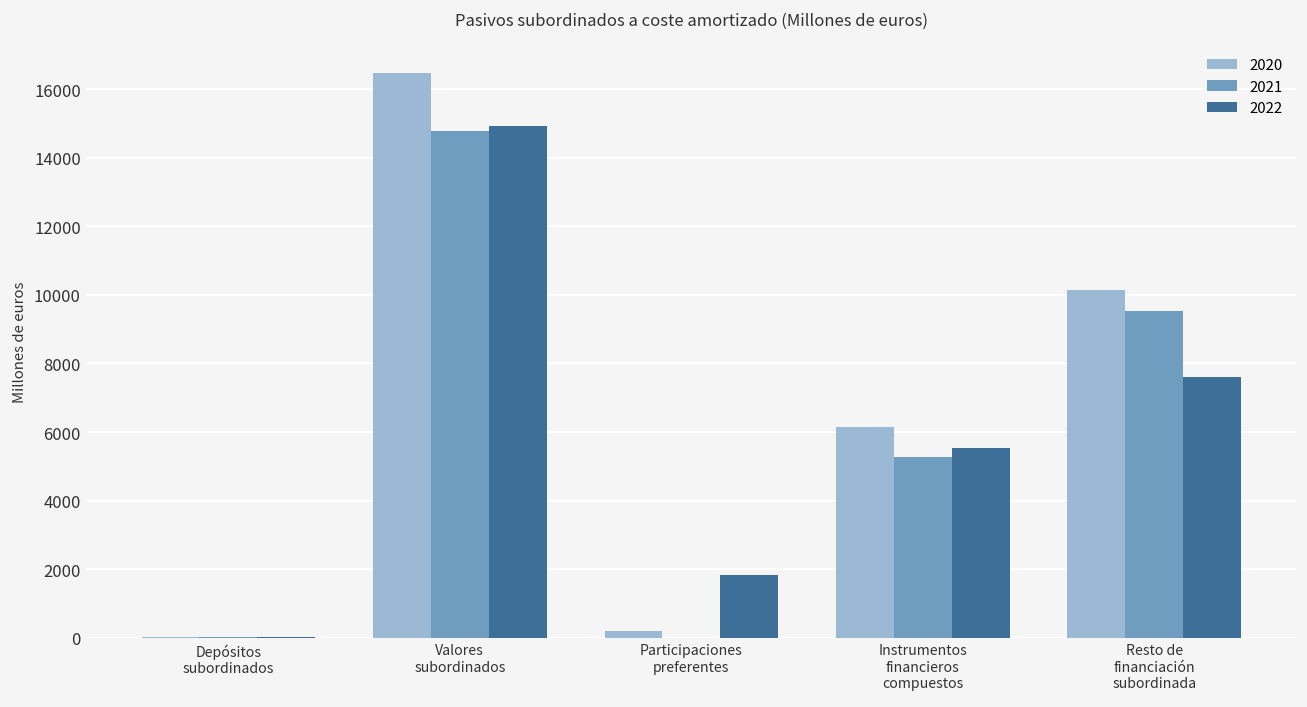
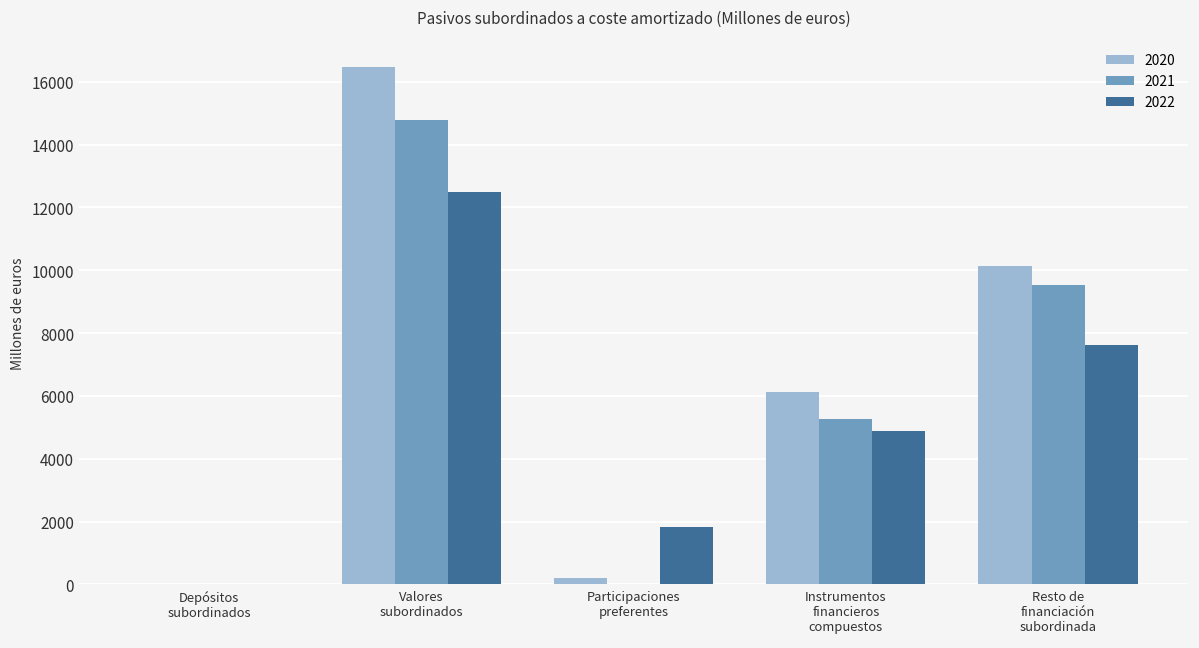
  {
    "2022": {
-     "Valores subordinados": 14900,
+     "Valores subordinados": 12500,
      "Participaciones preferentes": 1800,
-     "Instrumentos financieros compuestos": 5500,
+     "Instrumentos financieros compuestos": 4900,
      "Resto de financiación subordinada": 7600
    }
  }
